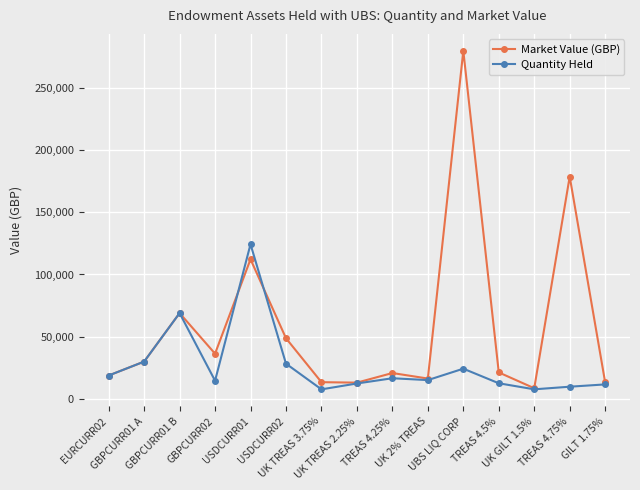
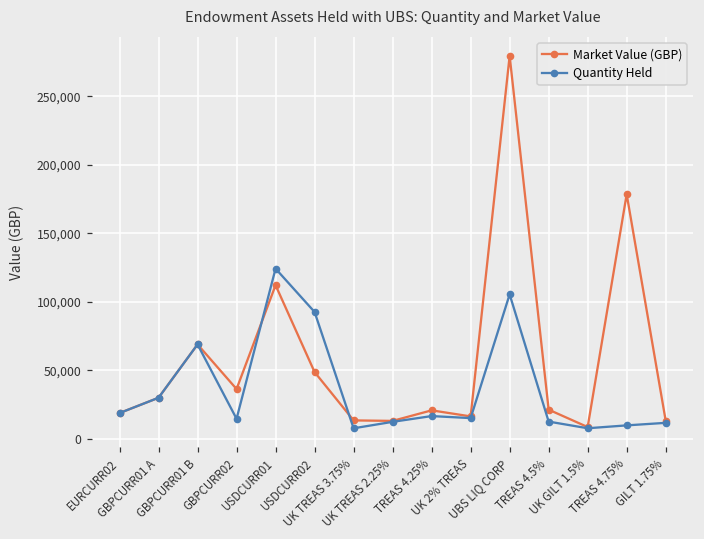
  {
    "Market Value (GBP)": {
      "GBPCURR02": "36,000",
      "USDCURR01": "112,000",
      "USDCURR02": "49,000",
      "UK TREAS 3.75%": "14,000",
      "TREAS 4.25%": "21,000",
      "UBS LIQ CORP": "280,000",
      "TREAS 4.5%": "21,000",
      "TREAS 4.75%": "179,000"
    },
    "Quantity Held": {
      "GBPCURR02": "15,000",
      "USDCURR01": "124,000",
-     "USDCURR02": "28,000",
+     "USDCURR02": "93,000",
      "UK TREAS 3.75%": "8,000",
      "TREAS 4.25%": "17,000",
-     "UBS LIQ CORP": "24,000",
+     "UBS LIQ CORP": "105,000",
      "TREAS 4.5%": "13,000",
      "TREAS 4.75%": "10,000"
    }
  }
